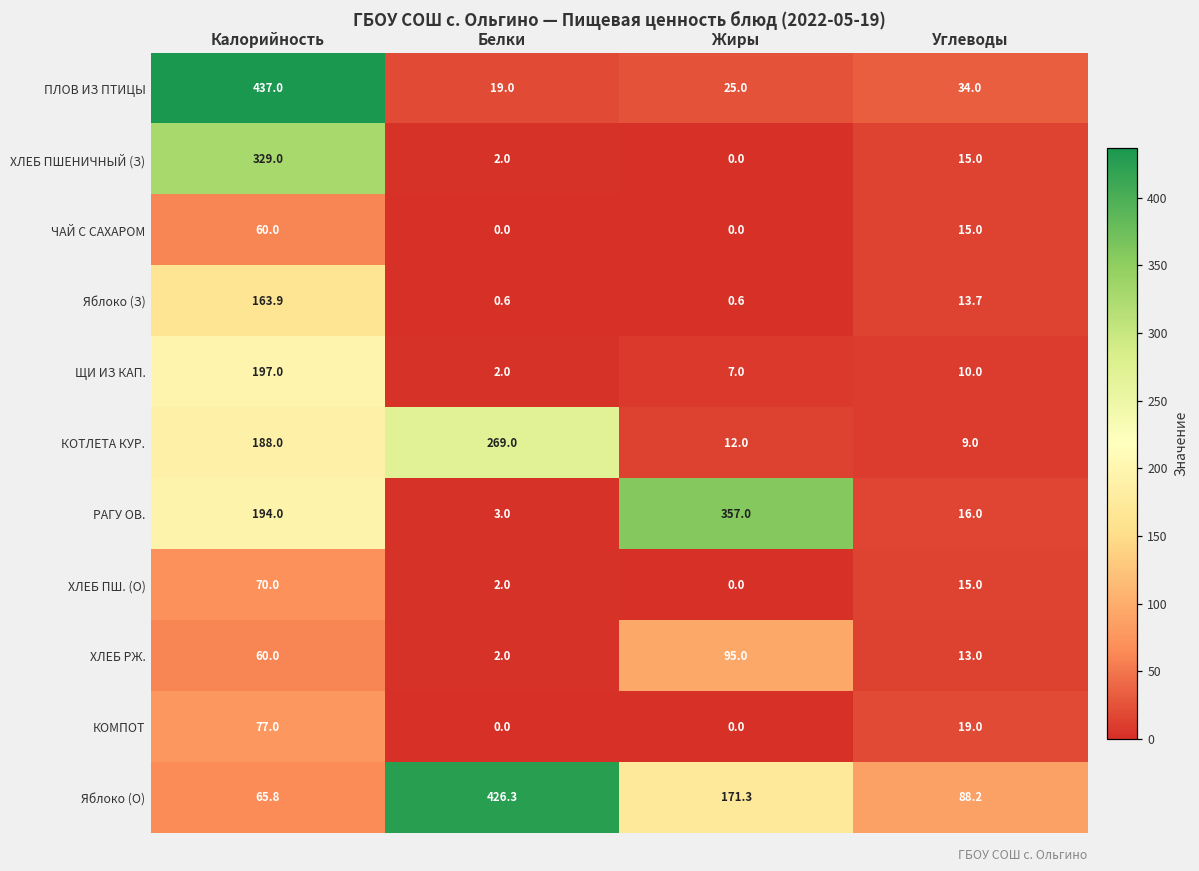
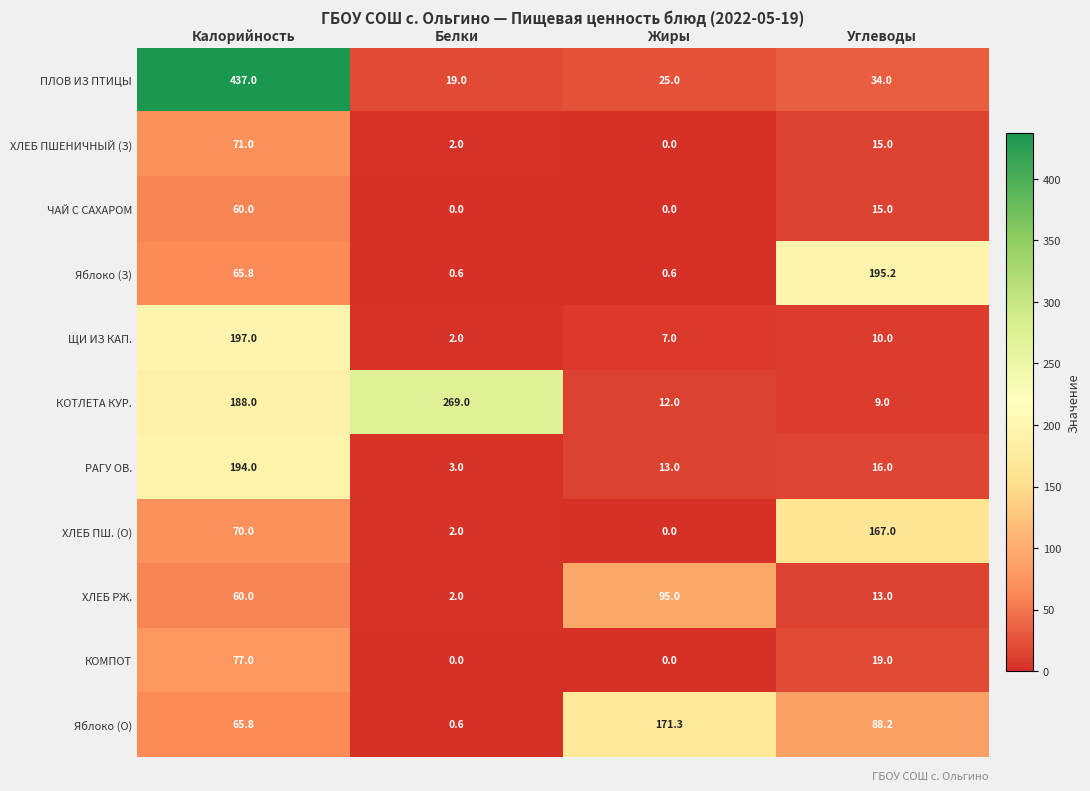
  {
    "ПЛОВ ИЗ ПТИЦЫ": {
      "Калорийность": 437.0,
      "Белки": 19.0,
      "Жиры": 25.0,
      "Углеводы": 34.0
    },
    "ХЛЕБ ПШЕНИЧНЫЙ (З)": {
-     "Калорийность": 329.0,
+     "Калорийность": 71.0,
      "Белки": 2.0,
      "Жиры": 0.0,
      "Углеводы": 15.0
    },
    "ЧАЙ С САХАРОМ": {
      "Калорийность": 60.0,
      "Белки": 0.0,
      "Жиры": 0.0,
      "Углеводы": 15.0
    },
    "Яблоко (З)": {
-     "Калорийность": 163.9,
+     "Калорийность": 65.8,
      "Белки": 0.6,
      "Жиры": 0.6,
-     "Углеводы": 13.7
+     "Углеводы": 195.2
    },
    "ЩИ ИЗ КАП.": {
      "Калорийность": 197.0,
      "Белки": 2.0,
      "Жиры": 7.0,
      "Углеводы": 10.0
    },
    "КОТЛЕТА КУР.": {
      "Калорийность": 188.0,
      "Белки": 269.0,
      "Жиры": 12.0,
      "Углеводы": 9.0
    },
    "РАГУ ОВ.": {
      "Калорийность": 194.0,
      "Белки": 3.0,
-     "Жиры": 357.0,
+     "Жиры": 13.0,
      "Углеводы": 16.0
    },
    "ХЛЕБ ПШ. (О)": {
      "Калорийность": 70.0,
      "Белки": 2.0,
      "Жиры": 0.0,
-     "Углеводы": 15.0
+     "Углеводы": 167.0
    },
    "ХЛЕБ РЖ.": {
      "Калорийность": 60.0,
      "Белки": 2.0,
      "Жиры": 95.0,
      "Углеводы": 13.0
    },
    "КОМПОТ": {
      "Калорийность": 77.0,
      "Белки": 0.0,
      "Жиры": 0.0,
      "Углеводы": 19.0
    },
    "Яблоко (О)": {
      "Калорийность": 65.8,
-     "Белки": 426.3,
+     "Белки": 0.6,
      "Жиры": 171.3,
      "Углеводы": 88.2
    }
  }
